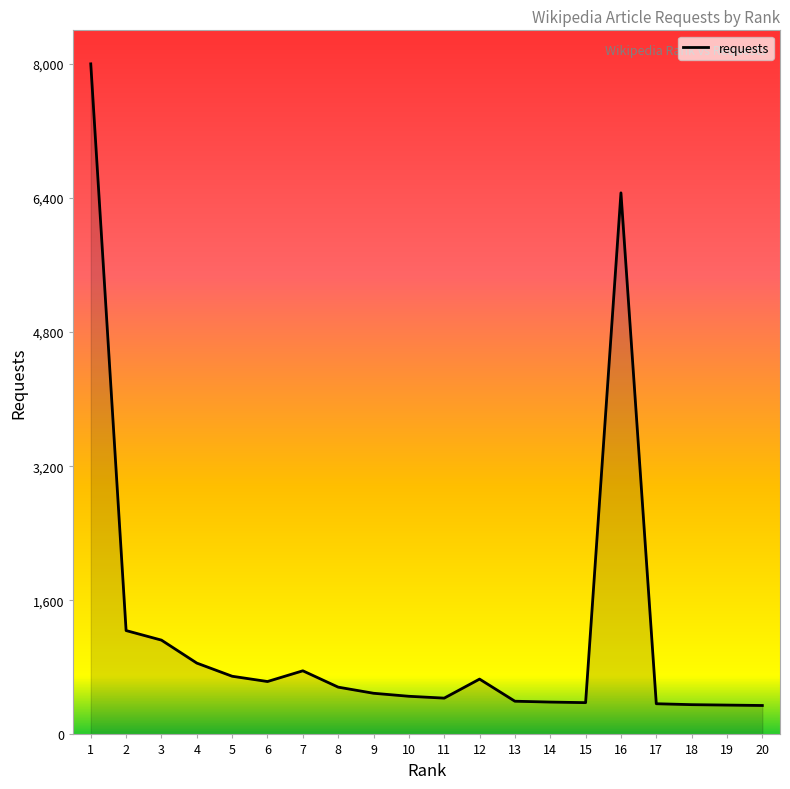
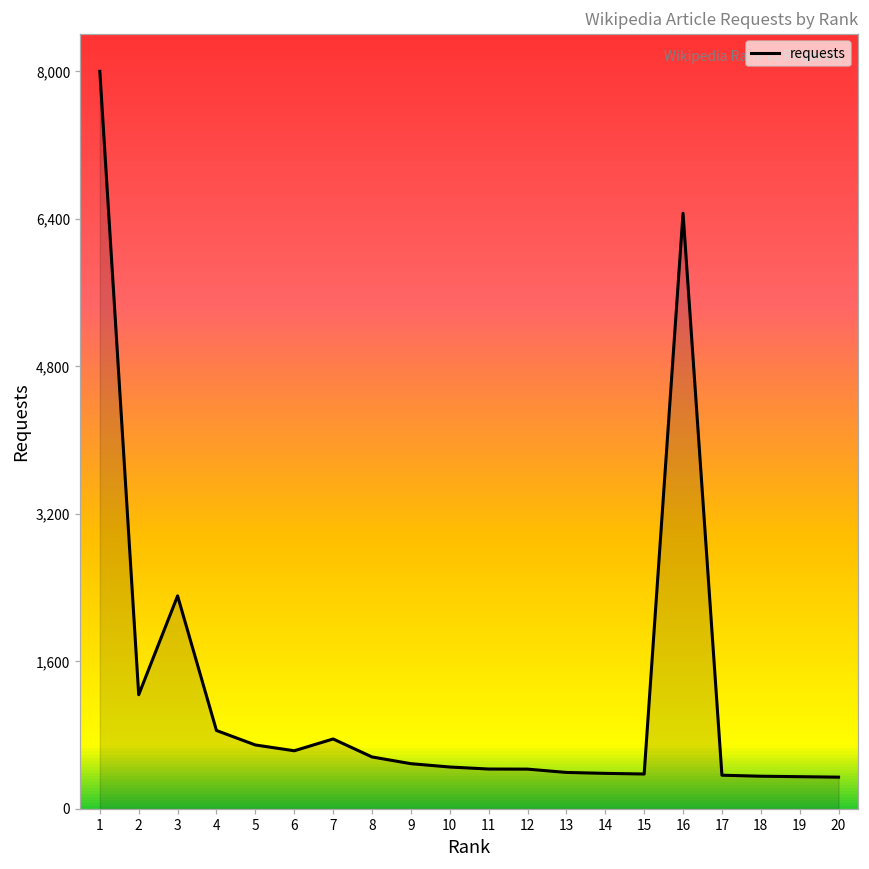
  {
    "1": "8,000",
    "2": "1,200",
-   "3": "1,100",
+   "3": "2,300",
    "4": "900",
    "5": "700",
    "6": "600",
    "7": "800",
    "8": "600",
    "9": "500",
    "10": "500",
    "11": "400",
-   "12": "700",
+   "12": "400",
    "13": "400",
    "14": "400",
    "15": "400",
    "16": "6,500",
    "17": "400",
    "18": "400",
    "19": "400",
    "20": "300"
  }
